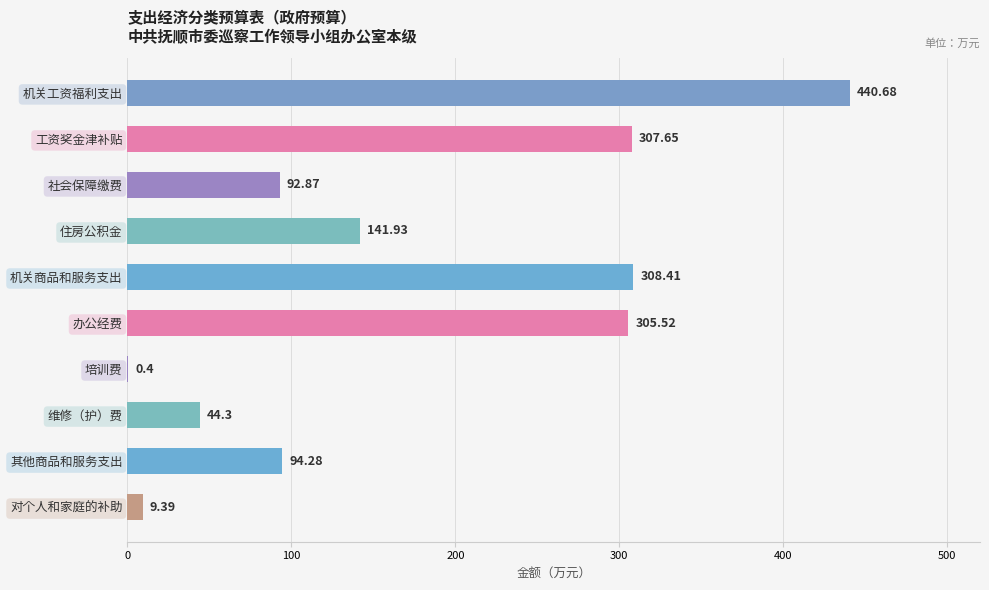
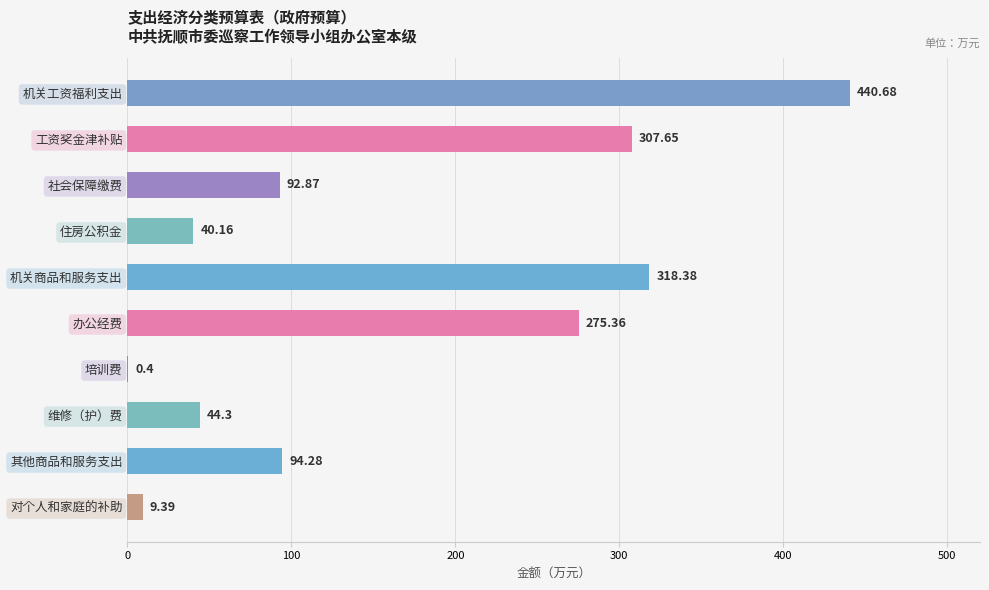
  {
    "机关工资福利支出": 440.68,
    "工资奖金津补贴": 307.65,
    "社会保障缴费": 92.87,
-   "住房公积金": 141.93,
-   "机关商品和服务支出": 308.41,
-   "办公经费": 305.52,
+   "住房公积金": 40.16,
+   "机关商品和服务支出": 318.38,
+   "办公经费": 275.36,
    "培训费": 0.4,
    "维修（护）费": 44.3,
    "其他商品和服务支出": 94.28,
    "对个人和家庭的补助": 9.39
  }
